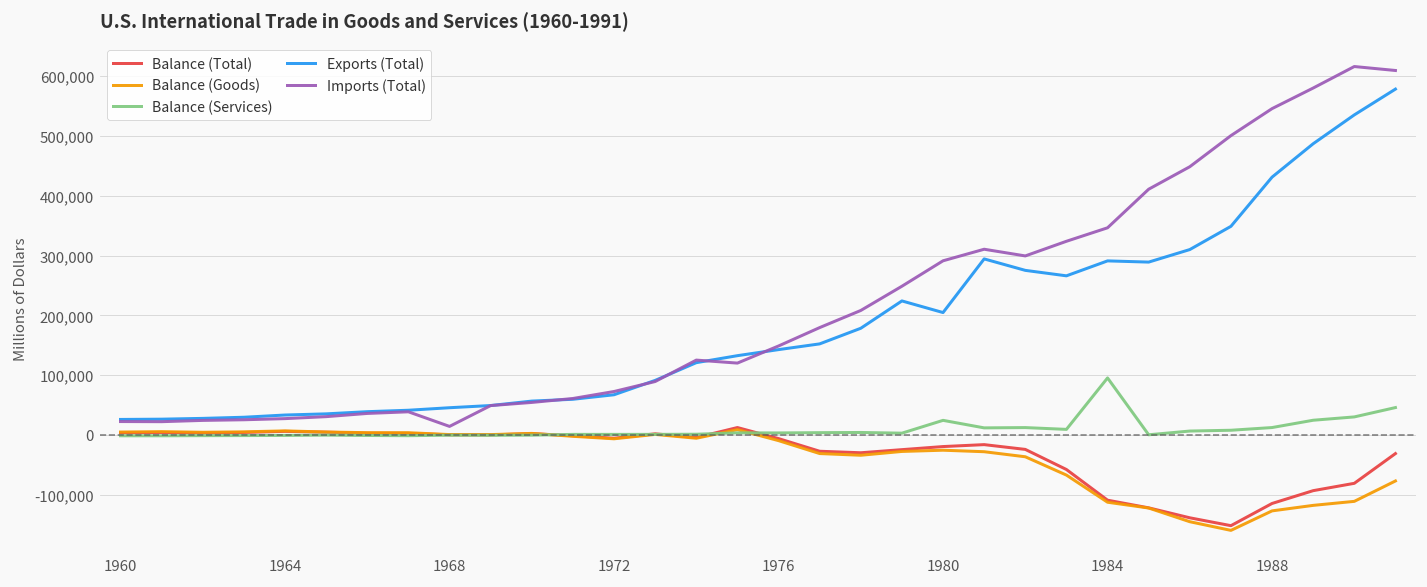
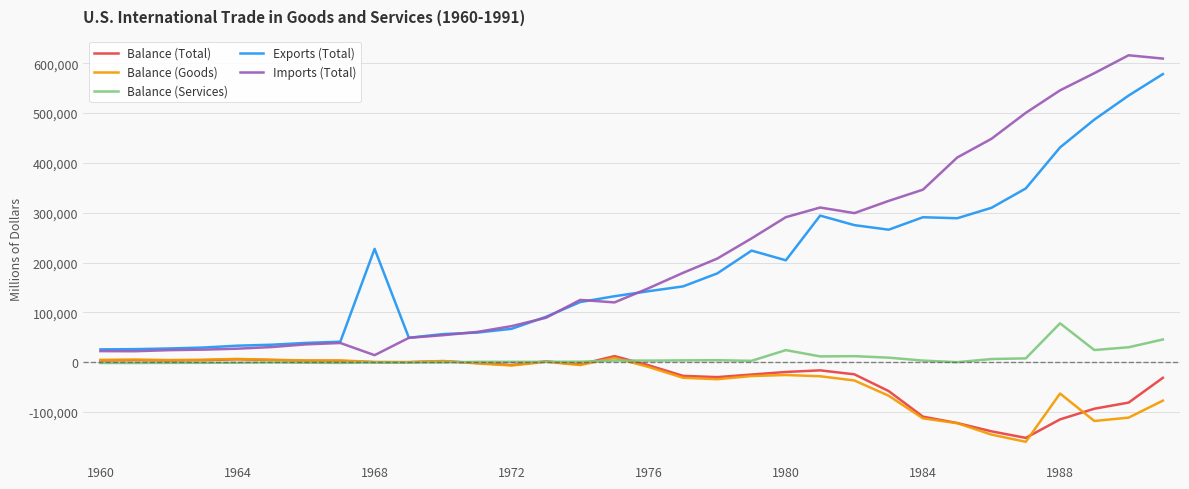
  {
    "Balance (Total)": {
      "1980": "-20,000",
      "1988": "-110,000"
    },
    "Balance (Goods)": {
      "1980": "-30,000",
-     "1988": "-130,000"
+     "1988": "-60,000"
    },
    "Balance (Services)": {
      "1964": "0",
      "1972": "0",
      "1976": "0",
      "1980": "20,000",
-     "1984": "100,000",
-     "1988": "10,000"
+     "1984": "0",
+     "1988": "80,000"
    },
    "Exports (Total)": {
      "1964": "30,000",
-     "1968": "50,000",
+     "1968": "230,000",
      "1972": "70,000",
      "1976": "140,000",
      "1980": "200,000",
      "1984": "290,000",
      "1988": "430,000"
    },
    "Imports (Total)": {
      "1964": "30,000",
      "1968": "10,000",
      "1972": "70,000",
      "1976": "150,000",
      "1980": "290,000",
      "1984": "350,000",
      "1988": "550,000"
    }
  }
